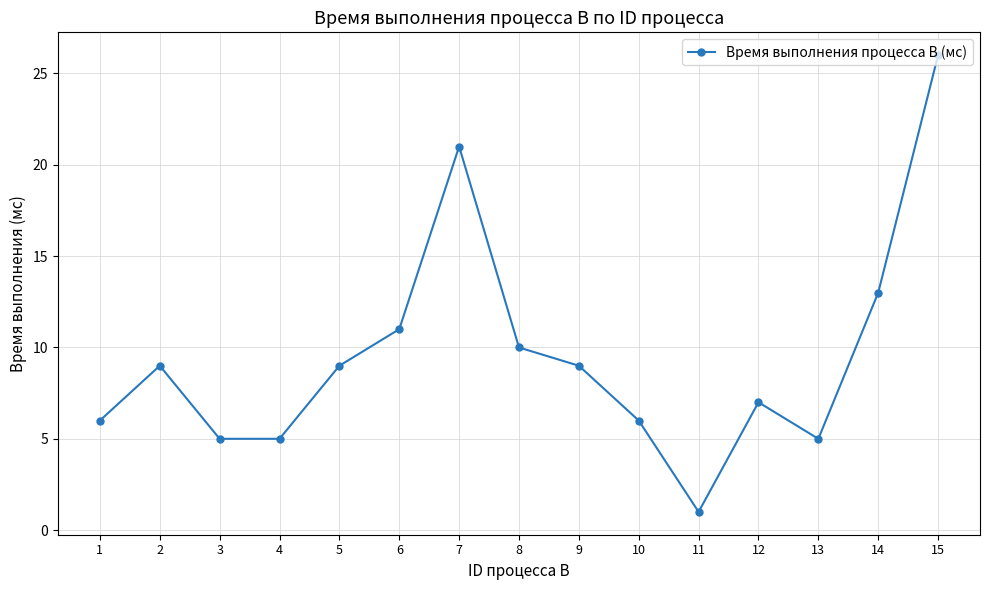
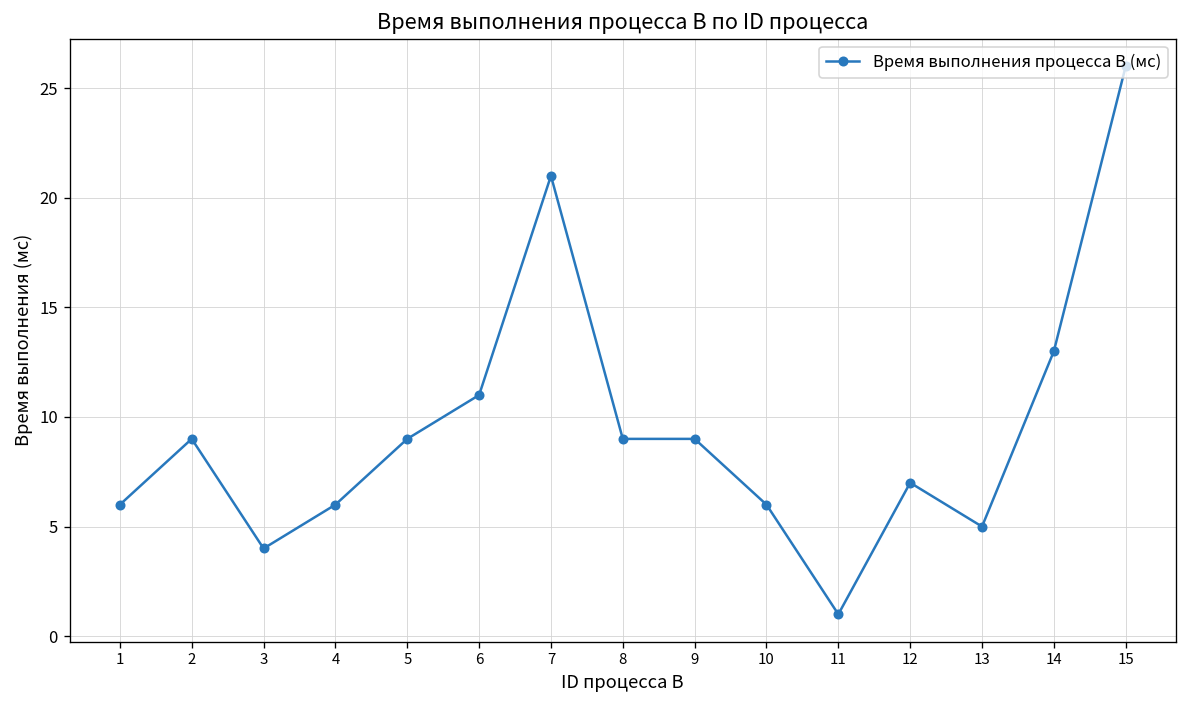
  {
    "1": 6,
    "2": 9,
-   "3": 5,
-   "4": 5,
+   "3": 4,
+   "4": 6,
    "5": 9,
    "6": 11,
    "7": 21,
-   "8": 10,
+   "8": 9,
    "9": 9,
    "10": 6,
    "11": 1,
    "12": 7,
    "13": 5,
    "14": 13
  }
